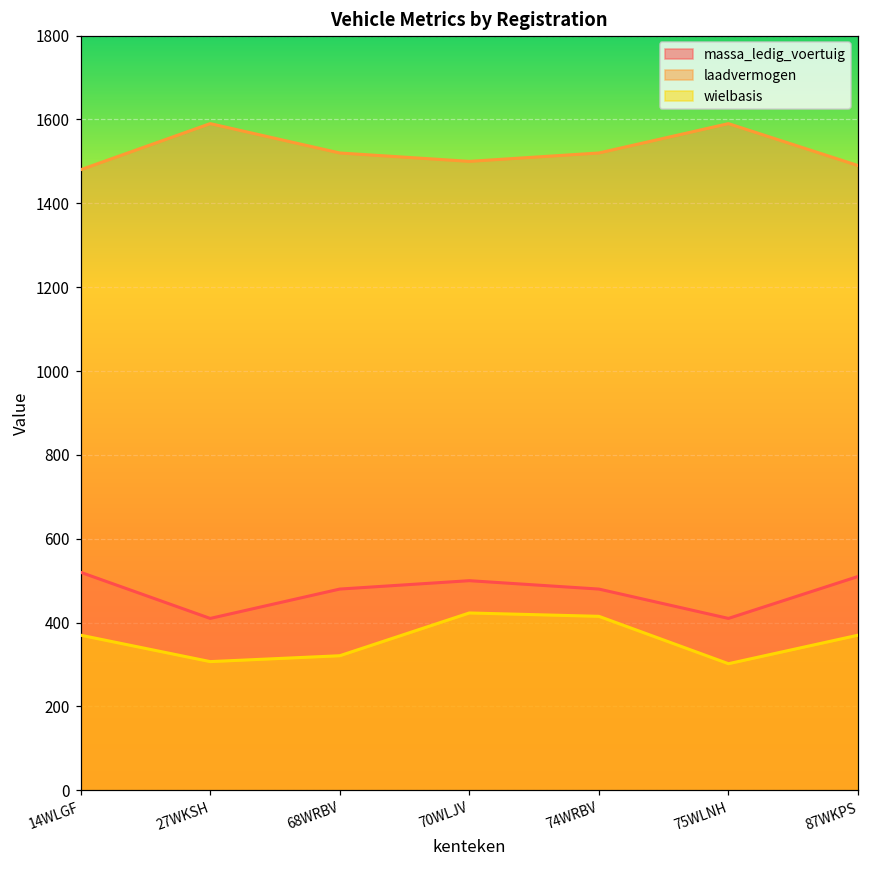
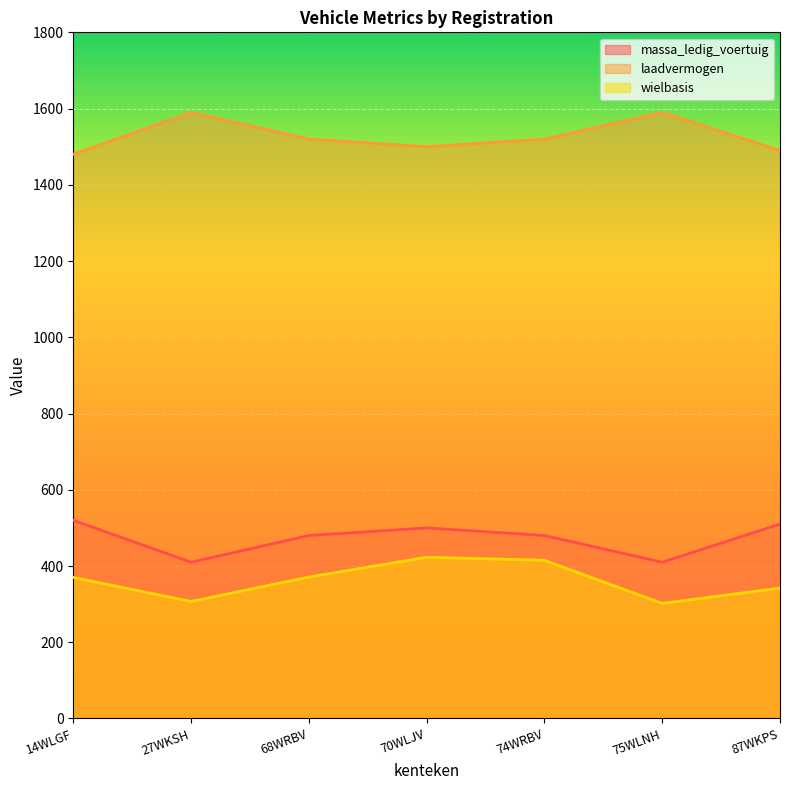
  {
    "wielbasis": {
      "14WLGF": 370,
      "27WKSH": 310,
-     "68WRBV": 320,
+     "68WRBV": 370,
      "70WLJV": 420,
      "74WRBV": 420,
      "75WLNH": 300,
-     "87WKPS": 370
+     "87WKPS": 340
    }
  }
